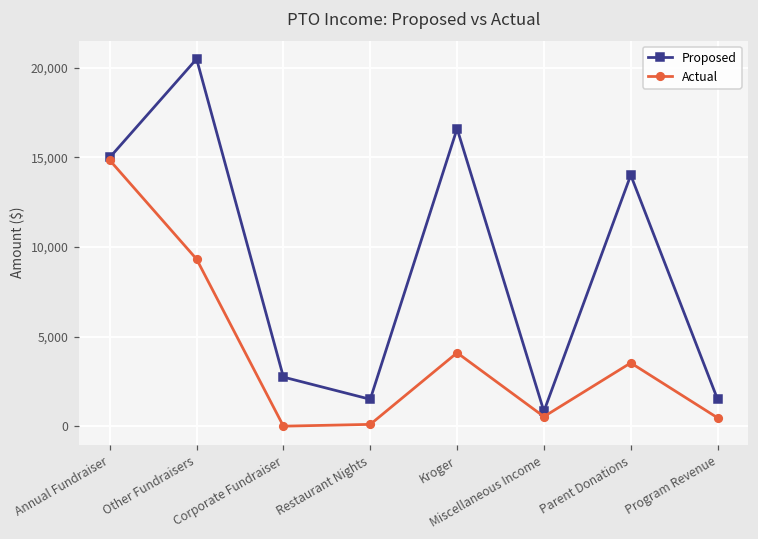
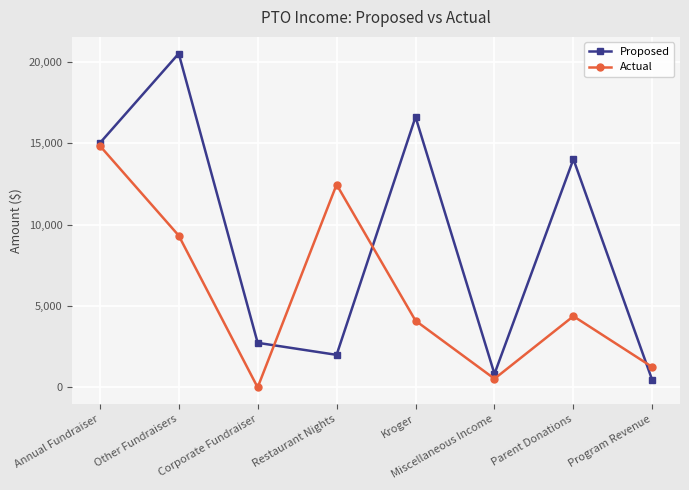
  {
    "Proposed": {
      "Annual Fundraiser": "15,000",
      "Other Fundraisers": "20,500",
      "Corporate Fundraiser": "2,700",
-     "Restaurant Nights": "1,500",
+     "Restaurant Nights": "2,000",
      "Kroger": "16,600",
      "Miscellaneous Income": "800",
      "Parent Donations": "14,000",
-     "Program Revenue": "1,500"
+     "Program Revenue": "400"
    },
    "Actual": {
      "Annual Fundraiser": "14,800",
      "Other Fundraisers": "9,300",
      "Corporate Fundraiser": "0",
-     "Restaurant Nights": "100",
+     "Restaurant Nights": "12,500",
      "Kroger": "4,100",
      "Miscellaneous Income": "500",
-     "Parent Donations": "3,500",
-     "Program Revenue": "500"
+     "Parent Donations": "4,400",
+     "Program Revenue": "1,300"
    }
  }
